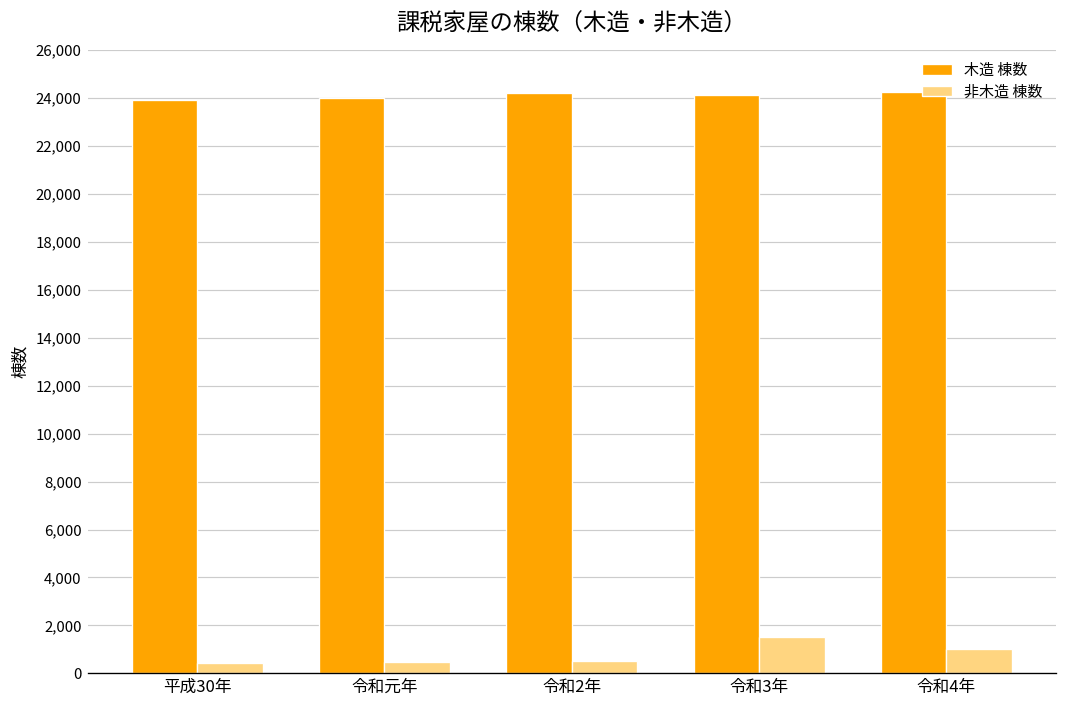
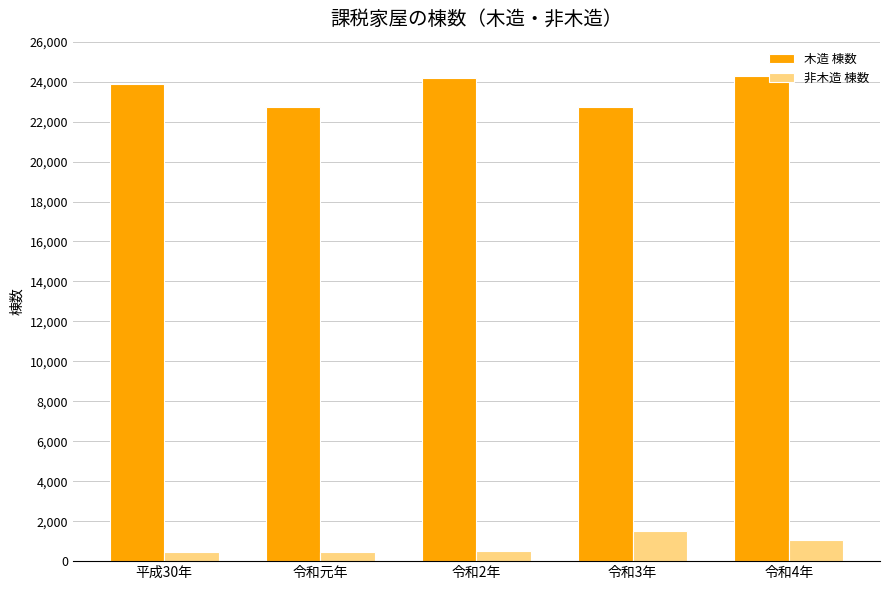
  {
    "木造 棟数": {
      "平成30年": "23,900",
-     "令和元年": "24,000",
+     "令和元年": "22,700",
      "令和2年": "24,200",
-     "令和3年": "24,100",
+     "令和3年": "22,800",
      "令和4年": "24,300"
    },
    "非木造 棟数": {
      "平成30年": "400",
      "令和元年": "500",
      "令和2年": "500",
      "令和3年": "1,500",
      "令和4年": "1,000"
    }
  }
